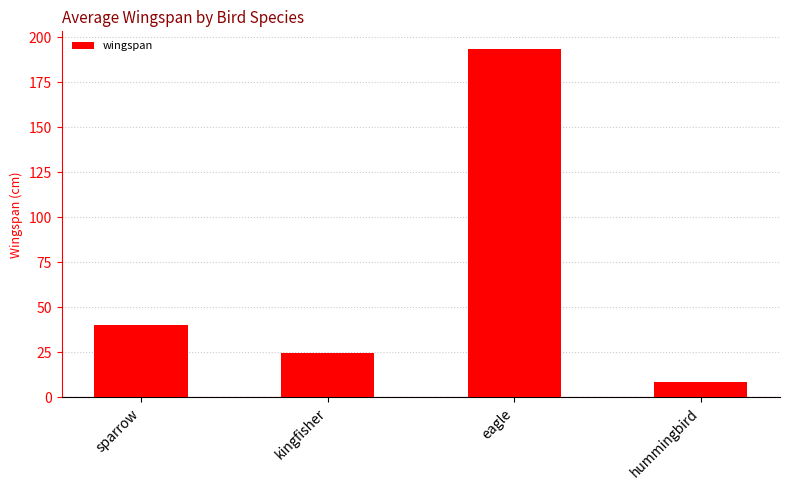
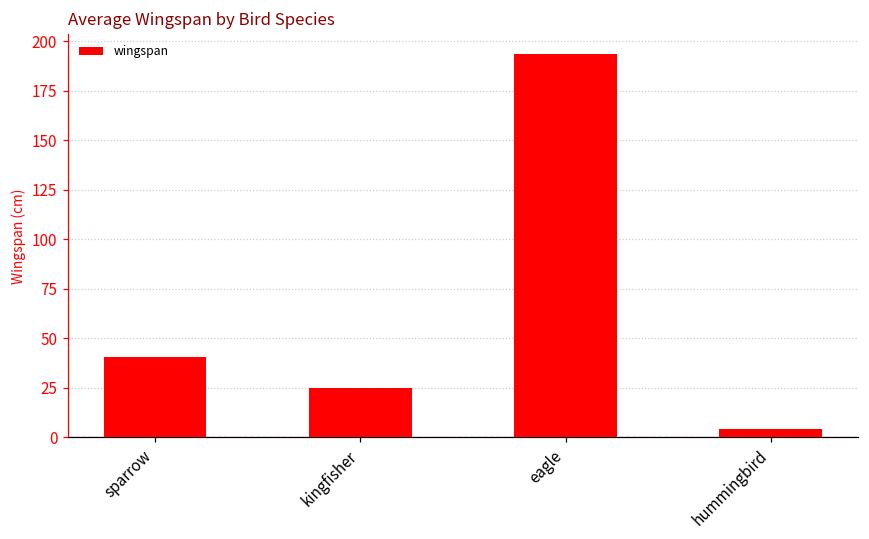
  {
    "sparrow": 40,
    "kingfisher": 25,
    "eagle": 194,
-   "hummingbird": 9
+   "hummingbird": 4
  }
